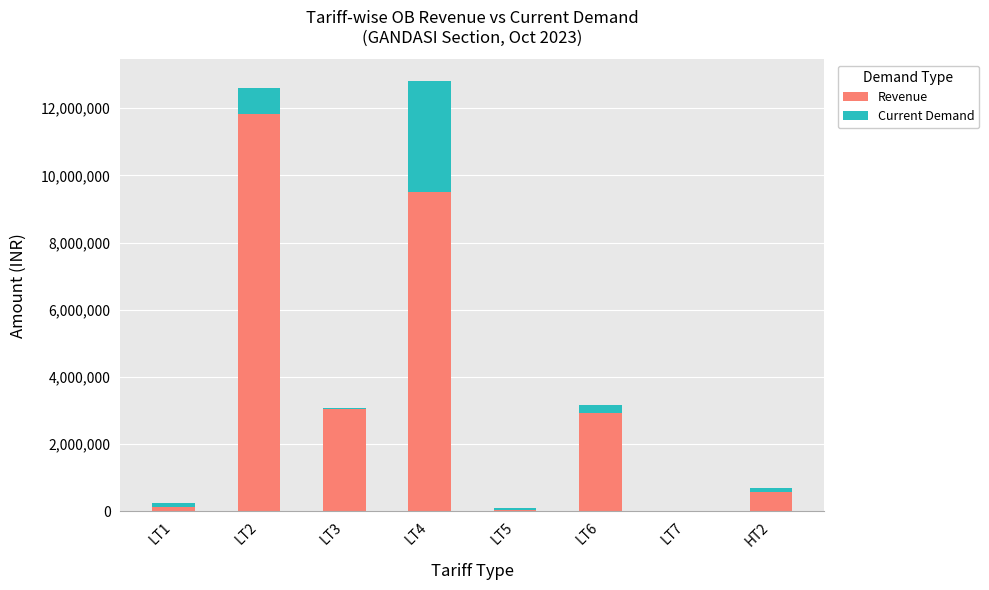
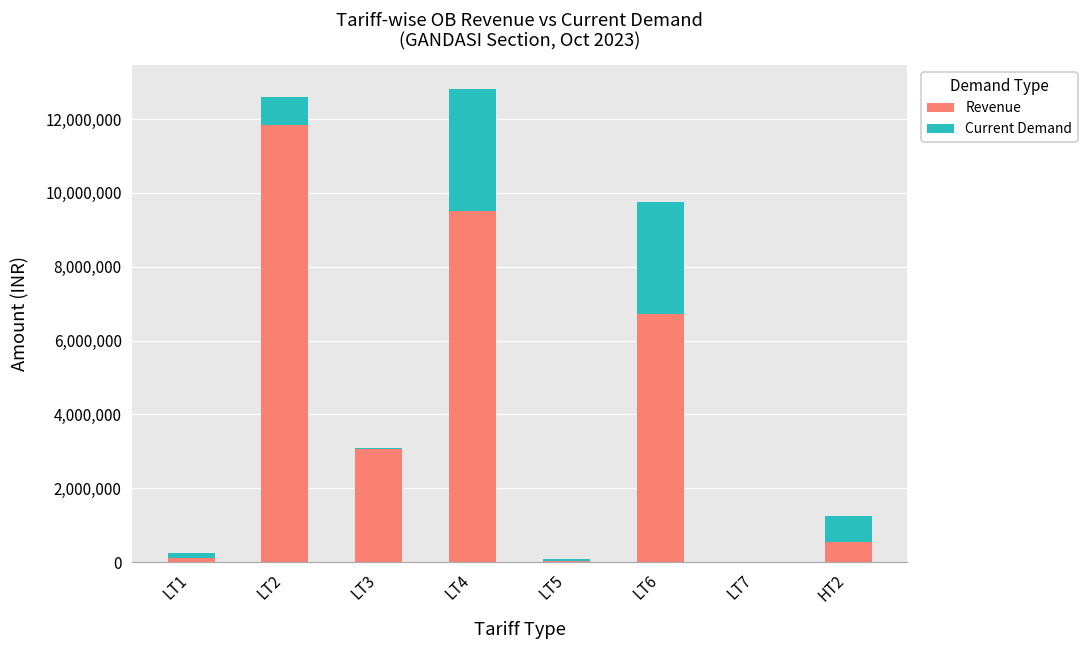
  {
    "Revenue": {
      "LT1": "100,000",
      "LT2": "11,800,000",
      "LT3": "3,100,000",
      "LT4": "9,500,000",
-     "LT6": "2,900,000",
+     "LT6": "6,700,000",
      "LT7": "0",
      "HT2": "600,000"
    },
    "Current Demand": {
      "LT1": "100,000",
      "LT2": "800,000",
      "LT4": "3,300,000",
-     "LT6": "200,000",
-     "HT2": "100,000"
+     "LT6": "3,000,000",
+     "HT2": "700,000"
    }
  }
